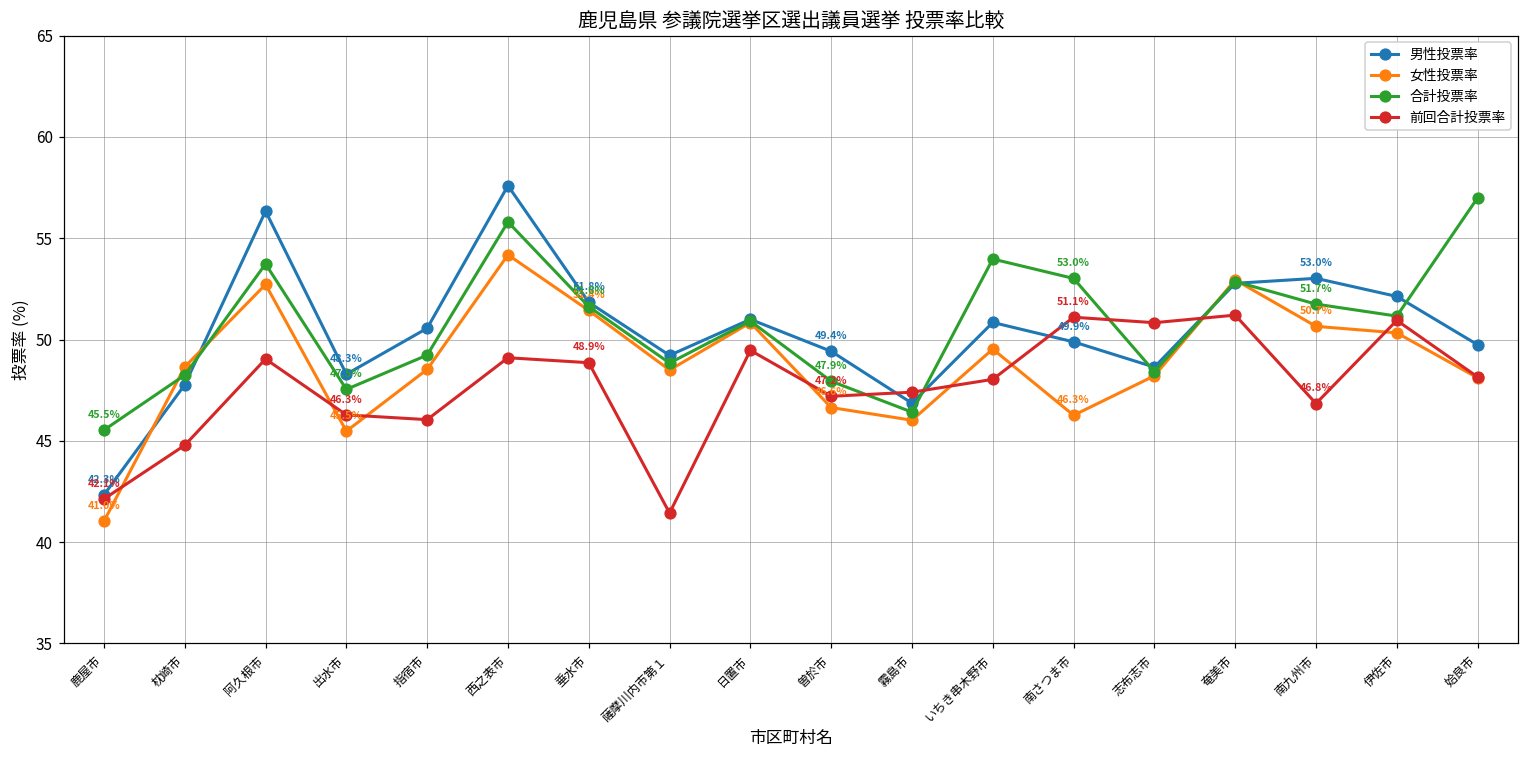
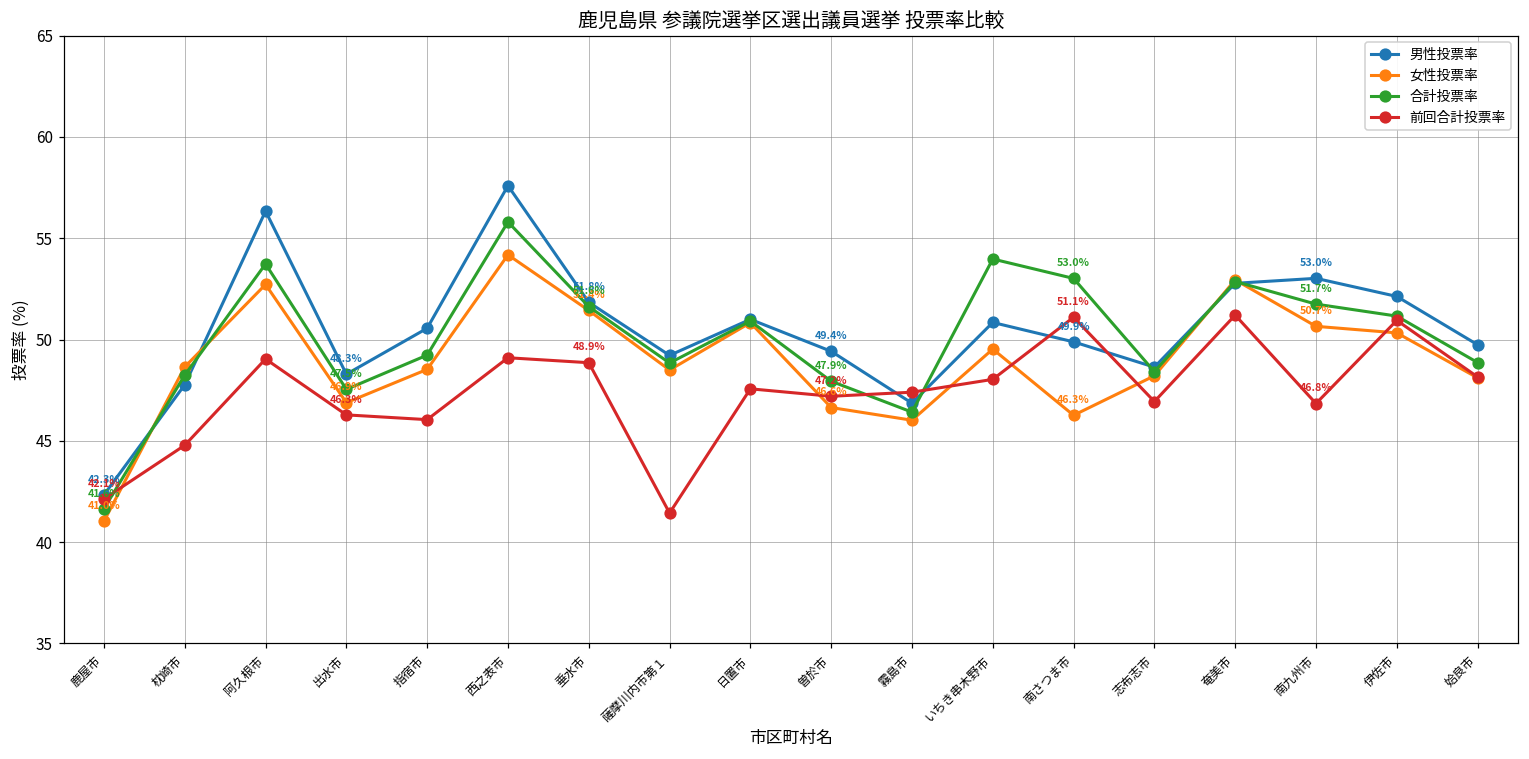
  {
    "男性投票率": {
      "出水市": "48.3%",
      "曽於市": "49.4%",
      "南さつま市": "49.9%",
      "南九州市": "53.0%"
    },
    "女性投票率": {
-     "出水市": "45.5%",
+     "出水市": "46.9%",
      "南さつま市": "46.3%"
    },
    "合計投票率": {
-     "鹿屋市": "45.5%",
+     "鹿屋市": "41.6%",
      "曽於市": "47.9%",
      "南さつま市": "53.0%",
      "南九州市": "51.7%",
-     "姶良市": "57.0"
+     "姶良市": "48.9"
    },
    "前回合計投票率": {
      "枕崎市": "44.8",
      "阿久根市": "49.0",
      "指宿市": "46.0",
      "西之表市": "49.1",
      "薩摩川内市第１": "41.4",
-     "日置市": "49.5",
+     "日置市": "47.6",
      "霧島市": "47.4",
      "いちき串木野市": "48.0",
-     "志布志市": "50.8",
+     "志布志市": "46.9",
      "奄美市": "51.2",
      "伊佐市": "50.9"
    }
  }
